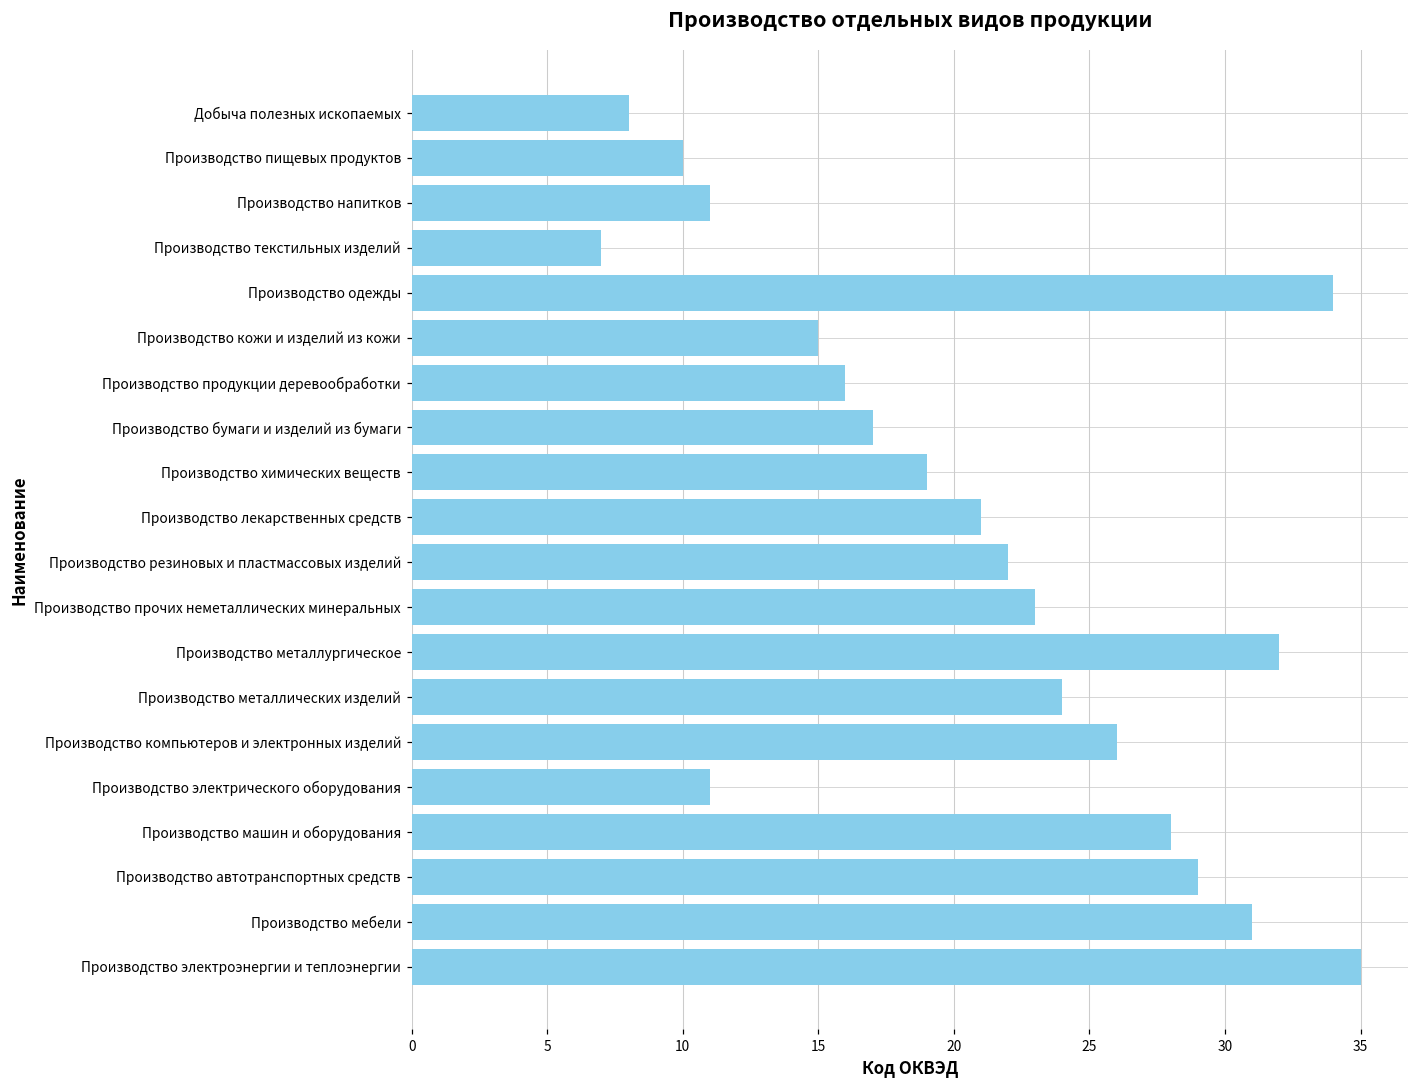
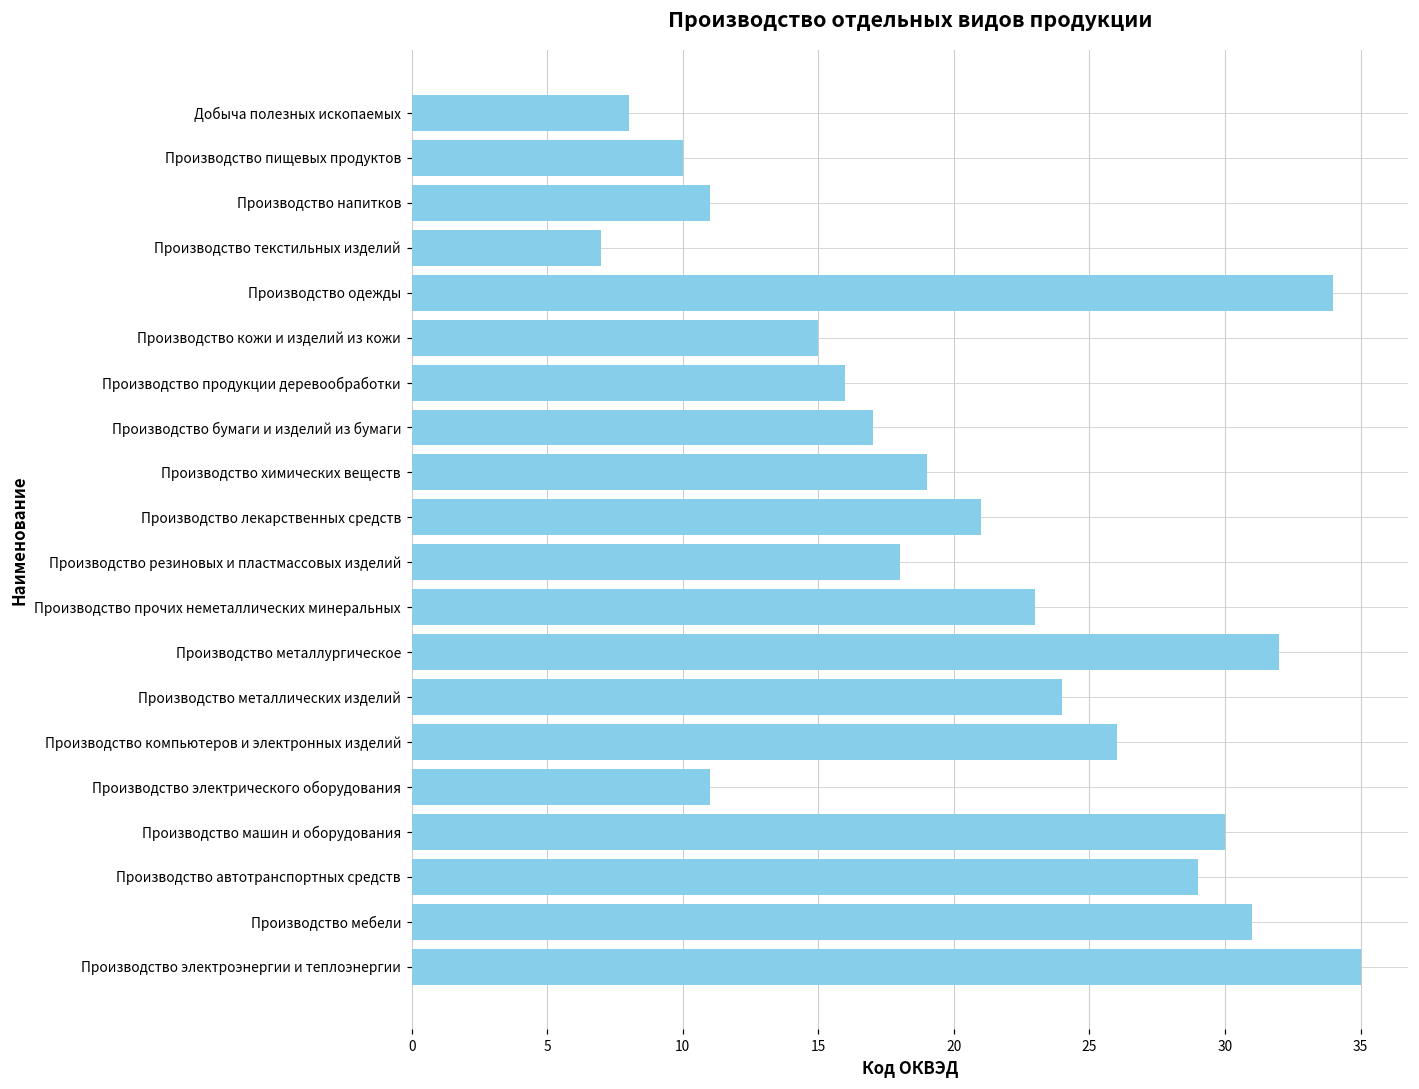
  {
    "Добыча полезных ископаемых": 8,
    "Производство пищевых продуктов": 10,
    "Производство напитков": 11,
    "Производство текстильных изделий": 7,
    "Производство одежды": 34,
    "Производство кожи и изделий из кожи": 15,
    "Производство продукции деревообработки": 16,
    "Производство бумаги и изделий из бумаги": 17,
    "Производство химических веществ": 19,
    "Производство лекарственных средств": 21,
-   "Производство резиновых и пластмассовых изделий": 22,
+   "Производство резиновых и пластмассовых изделий": 18,
    "Производство прочих неметаллических минеральных": 23,
    "Производство металлургическое": 32,
    "Производство металлических изделий": 24,
    "Производство компьютеров и электронных изделий": 26,
    "Производство электрического оборудования": 11,
-   "Производство машин и оборудования": 28,
+   "Производство машин и оборудования": 30,
    "Производство автотранспортных средств": 29,
    "Производство мебели": 31,
    "Производство электроэнергии и теплоэнергии": 35
  }
